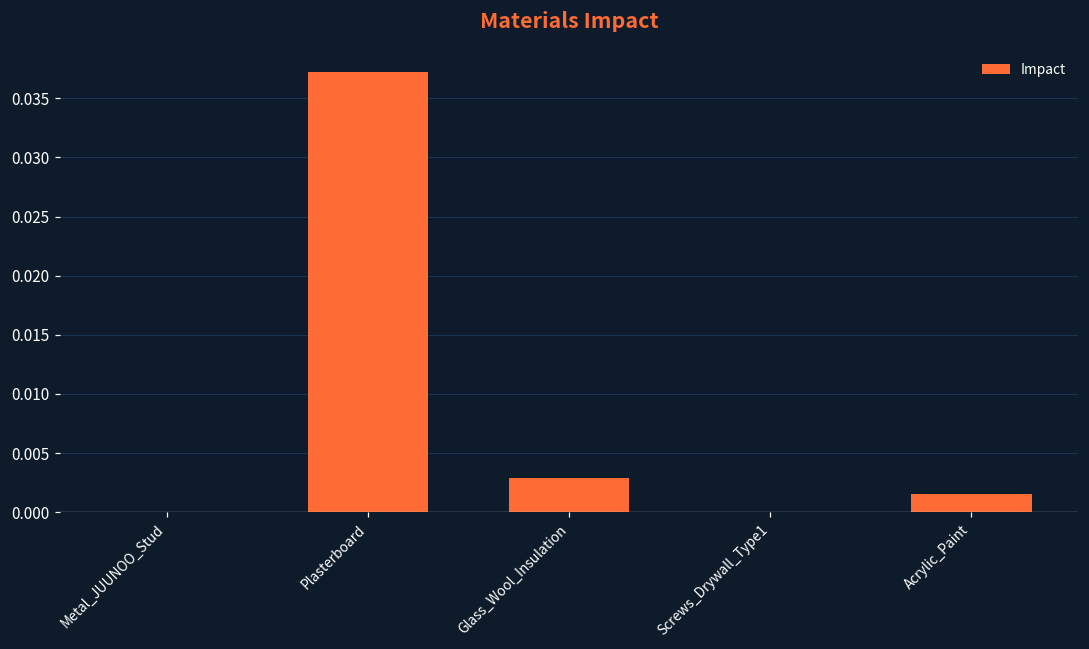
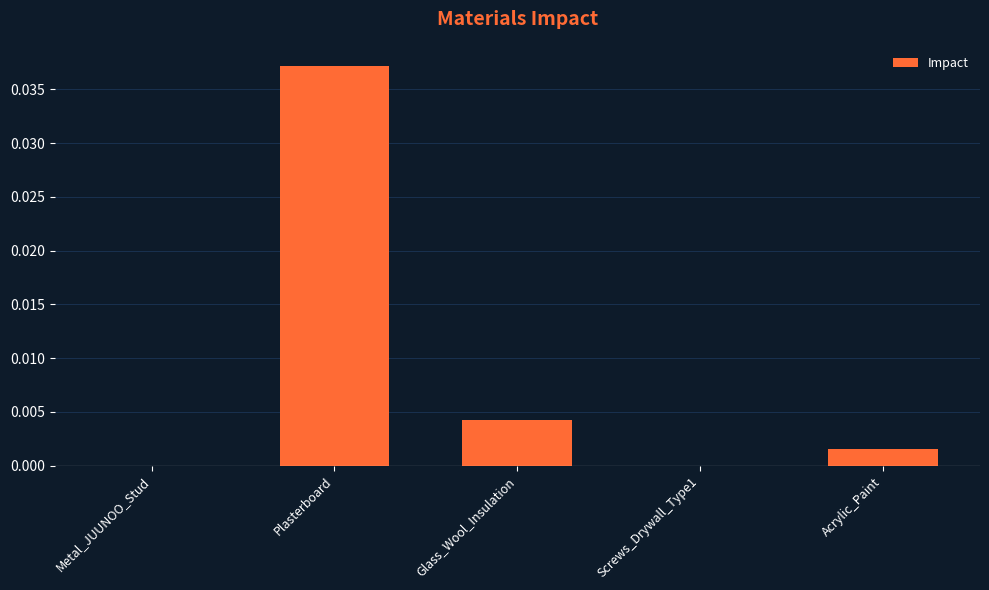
  {
    "Metal_JUUNOO_Stud": 0.0000,
    "Plasterboard": 0.0372,
-   "Glass_Wool_Insulation": 0.0029,
+   "Glass_Wool_Insulation": 0.0042,
    "Screws_Drywall_Type1": 0.0000,
    "Acrylic_Paint": 0.0015
  }
